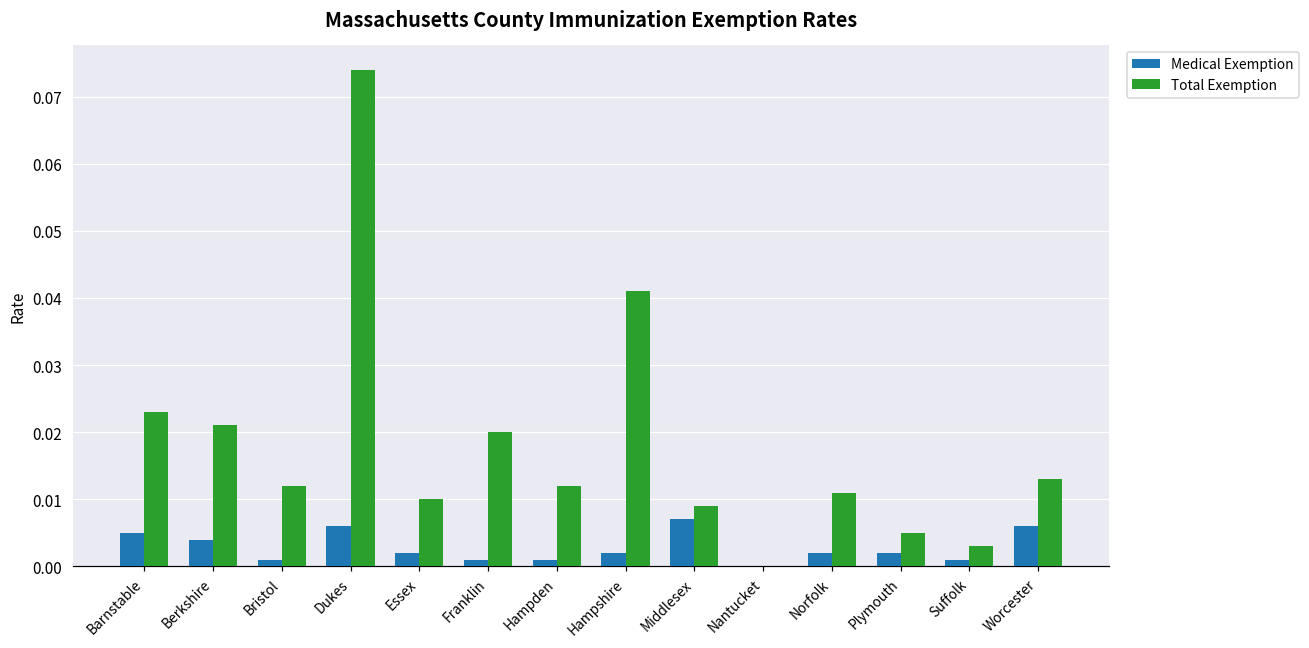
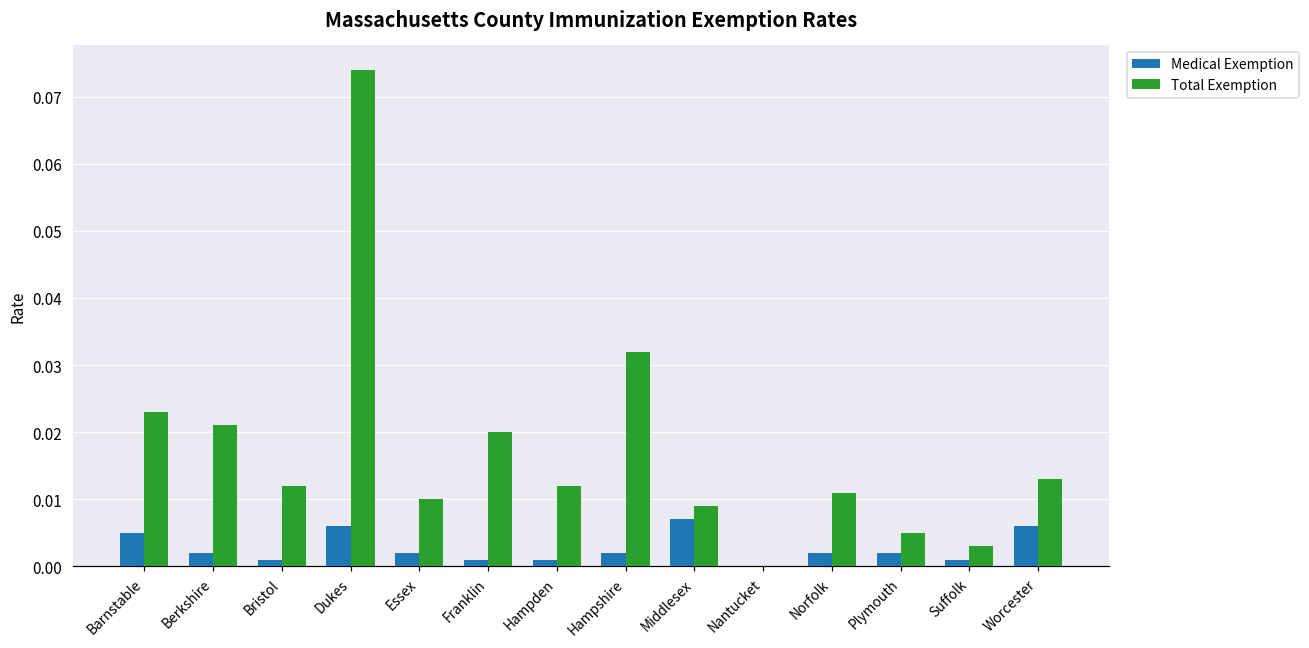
  {
    "Medical Exemption": {
      "Barnstable": 0.005,
-     "Berkshire": 0.004,
+     "Berkshire": 0.002,
      "Bristol": 0.001,
      "Dukes": 0.006,
      "Essex": 0.002,
      "Franklin": 0.001,
      "Hampden": 0.001,
      "Hampshire": 0.002,
      "Middlesex": 0.007,
      "Nantucket": 0.000,
      "Norfolk": 0.002,
      "Plymouth": 0.002,
      "Suffolk": 0.001,
      "Worcester": 0.006
    },
    "Total Exemption": {
      "Barnstable": 0.023,
      "Berkshire": 0.021,
      "Bristol": 0.012,
      "Dukes": 0.074,
      "Essex": 0.010,
      "Franklin": 0.020,
      "Hampden": 0.012,
-     "Hampshire": 0.041,
+     "Hampshire": 0.032,
      "Middlesex": 0.009,
      "Nantucket": 0.000,
      "Norfolk": 0.011,
      "Plymouth": 0.005,
      "Suffolk": 0.003,
      "Worcester": 0.013
    }
  }
